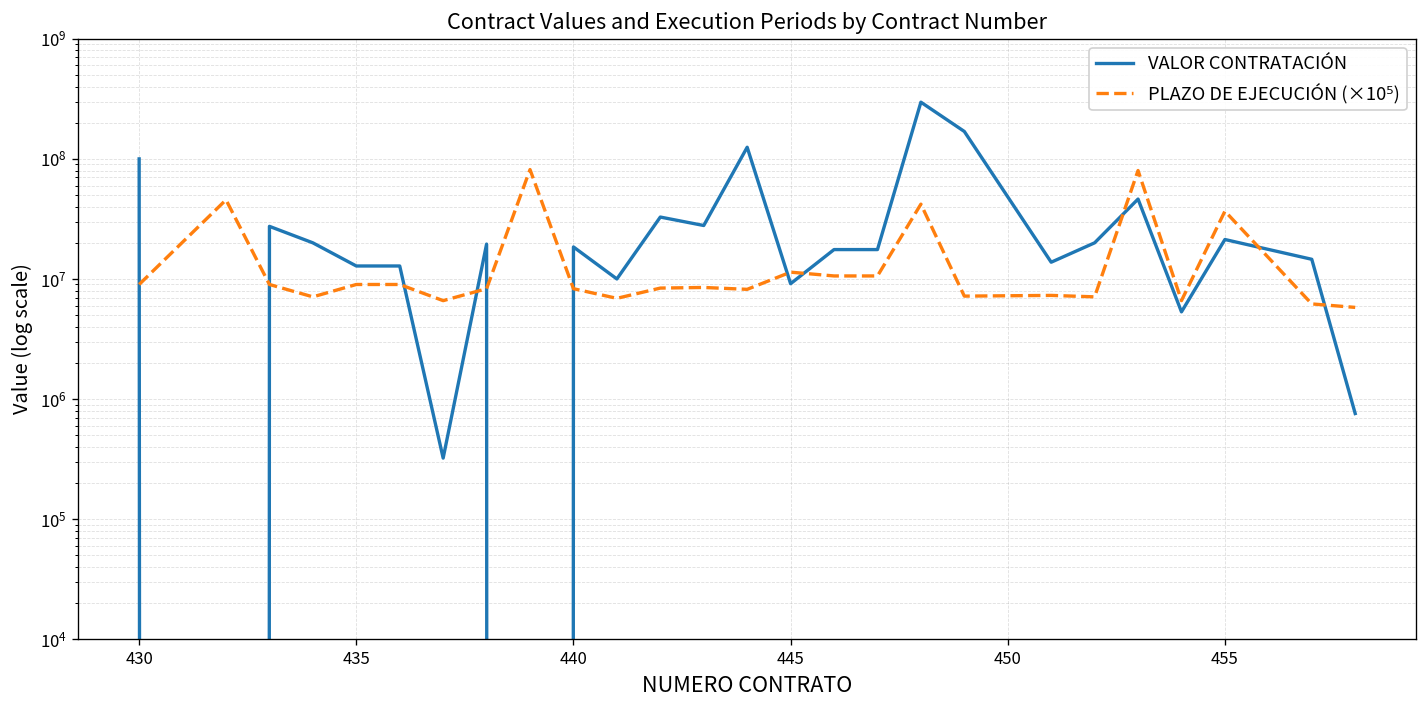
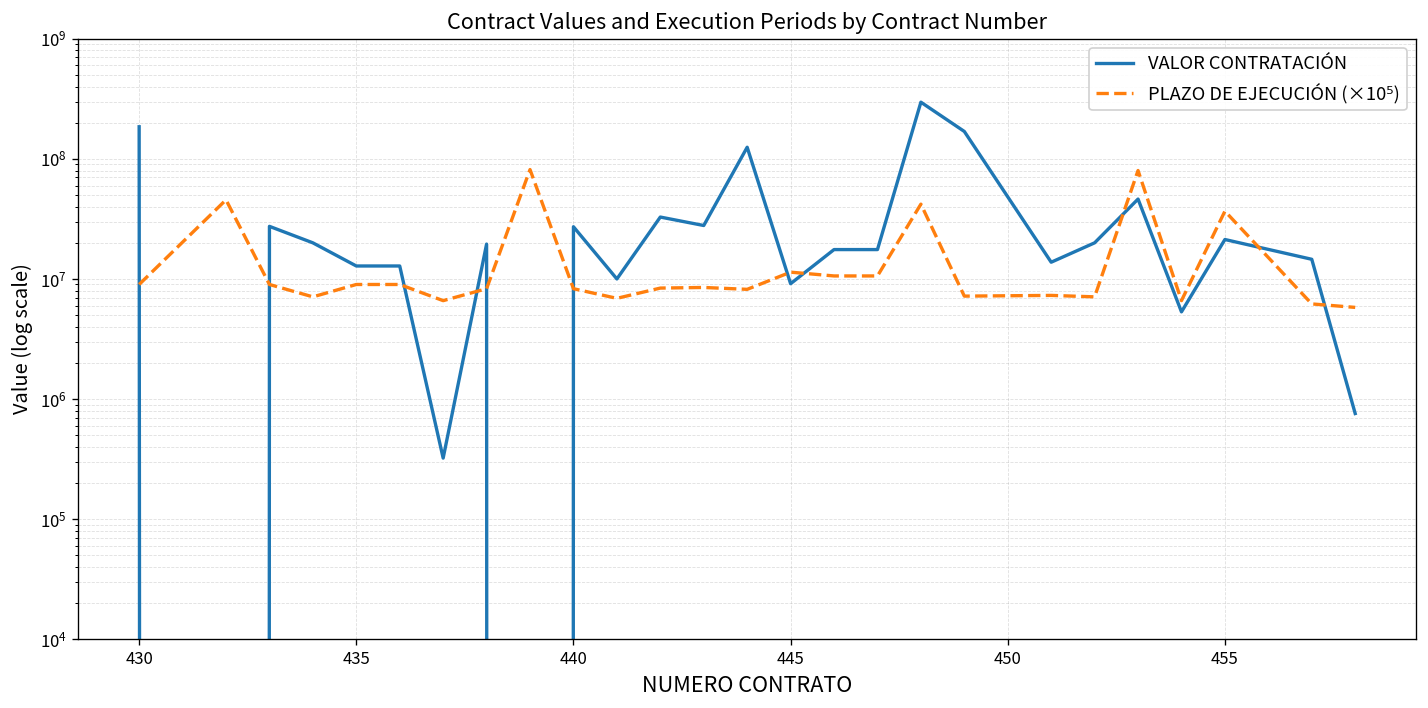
  {
    "VALOR CONTRATACIÓN": {
-     "430": 100000000,
+     "430": 190000000,
      "435": 13000000,
-     "440": 18000000,
+     "440": 27000000,
      "445": 9000000,
      "455": 21000000
    },
    "PLAZO DE EJECUCIÓN (×10⁵)": {
      "430": 9000000,
      "435": 9000000,
      "440": 8000000,
      "445": 11000000,
      "455": 37000000
    }
  }
